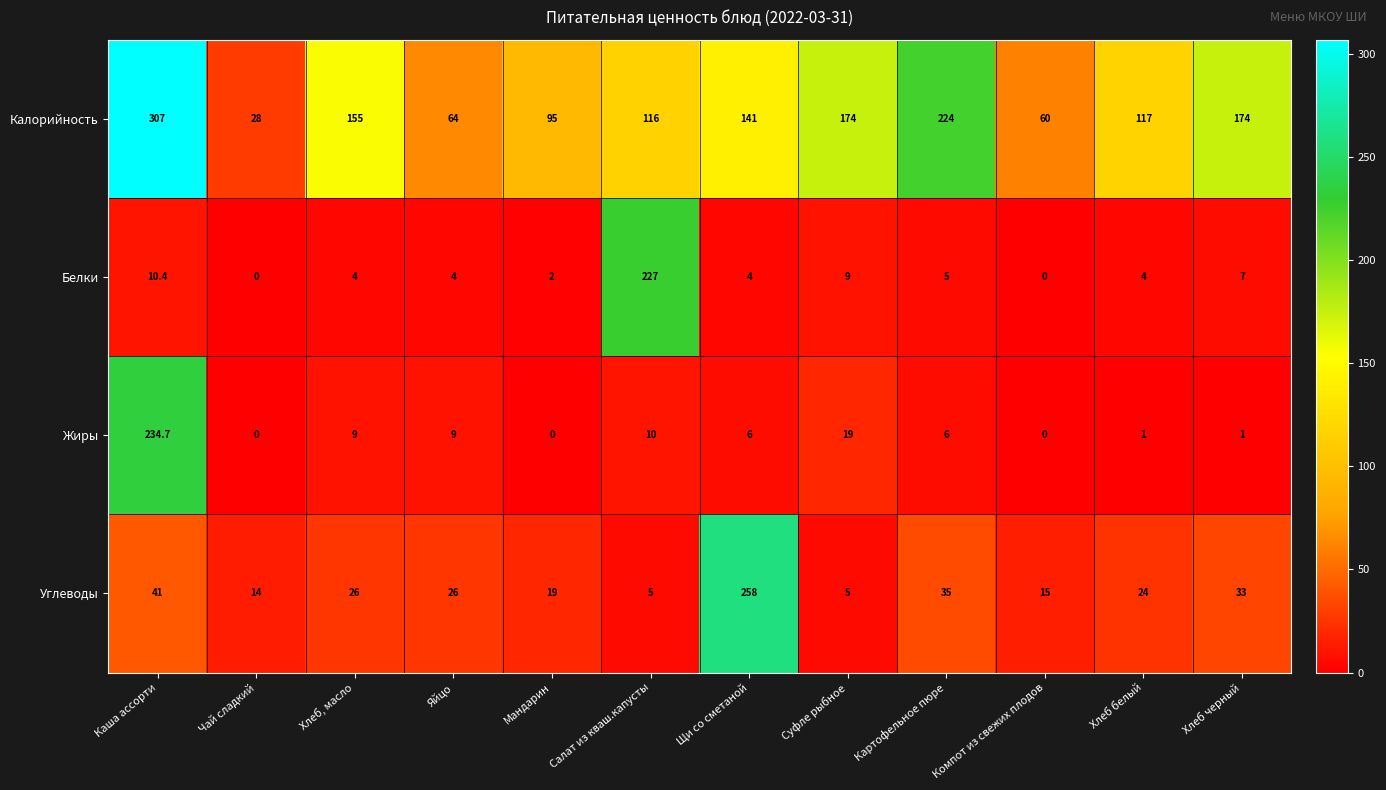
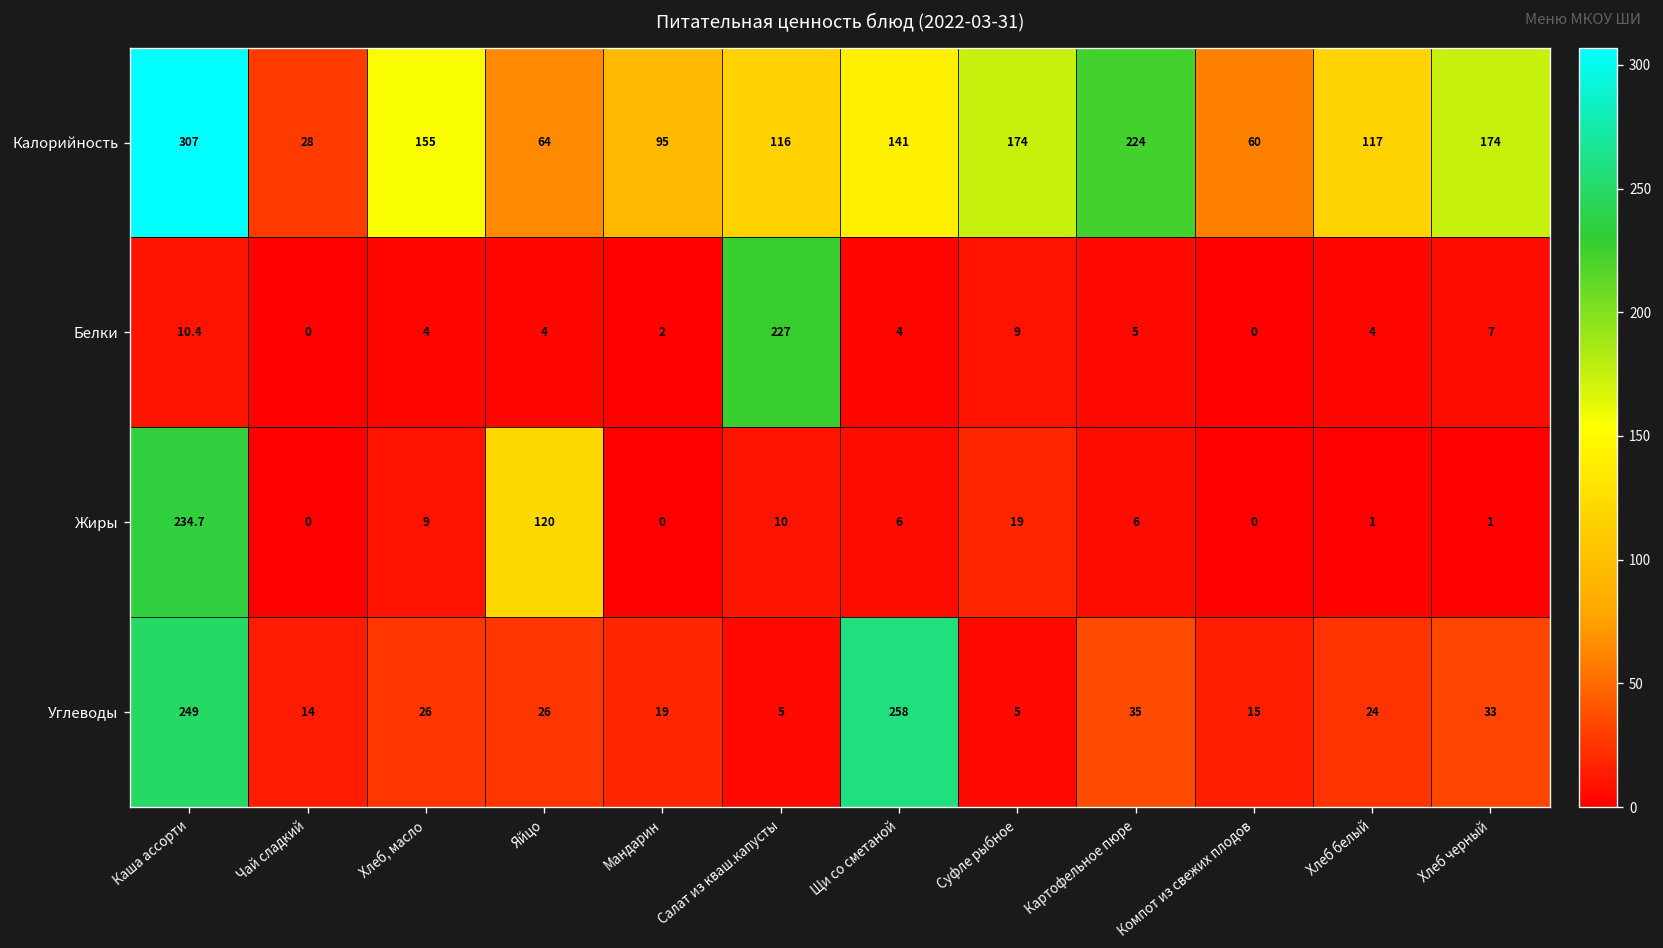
  {
    "Калорийность": {
      "Каша ассорти": 307,
      "Чай сладкий": 28,
      "Хлеб, масло": 155,
      "Яйцо": 64,
      "Мандарин": 95,
      "Салат из кваш.капусты": 116,
      "Щи со сметаной": 141,
      "Суфле рыбное": 174,
      "Картофельное пюре": 224,
      "Компот из свежих плодов": 60,
      "Хлеб белый": 117,
      "Хлеб черный": 174
    },
    "Белки": {
      "Каша ассорти": 10.4,
      "Чай сладкий": 0,
      "Хлеб, масло": 4,
      "Яйцо": 4,
      "Мандарин": 2,
      "Салат из кваш.капусты": 227,
      "Щи со сметаной": 4,
      "Суфле рыбное": 9,
      "Картофельное пюре": 5,
      "Компот из свежих плодов": 0,
      "Хлеб белый": 4,
      "Хлеб черный": 7
    },
    "Жиры": {
      "Каша ассорти": 234.7,
      "Чай сладкий": 0,
      "Хлеб, масло": 9,
-     "Яйцо": 9,
+     "Яйцо": 120,
      "Мандарин": 0,
      "Салат из кваш.капусты": 10,
      "Щи со сметаной": 6,
      "Суфле рыбное": 19,
      "Картофельное пюре": 6,
      "Компот из свежих плодов": 0,
      "Хлеб белый": 1,
      "Хлеб черный": 1
    },
    "Углеводы": {
-     "Каша ассорти": 41,
+     "Каша ассорти": 249,
      "Чай сладкий": 14,
      "Хлеб, масло": 26,
      "Яйцо": 26,
      "Мандарин": 19,
      "Салат из кваш.капусты": 5,
      "Щи со сметаной": 258,
      "Суфле рыбное": 5,
      "Картофельное пюре": 35,
      "Компот из свежих плодов": 15,
      "Хлеб белый": 24,
      "Хлеб черный": 33
    }
  }
